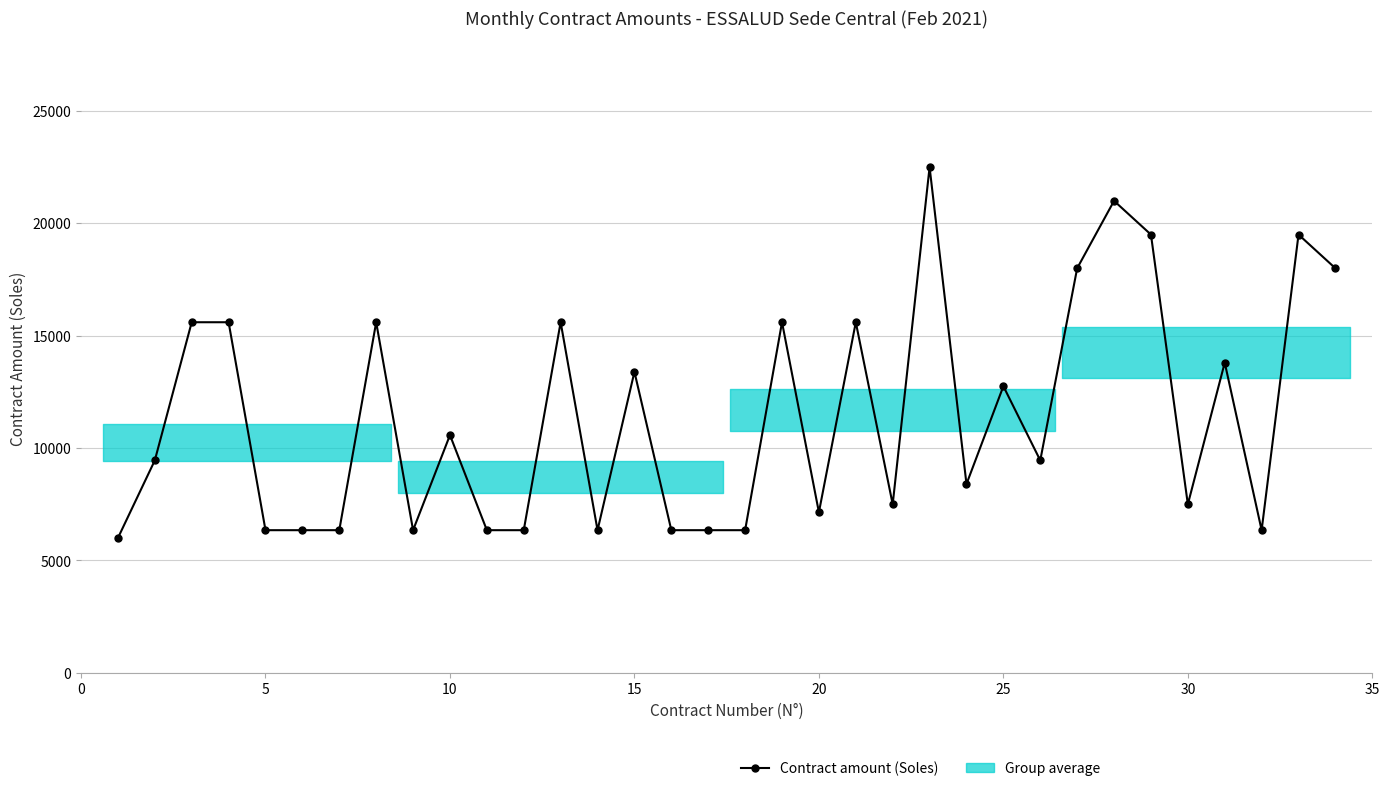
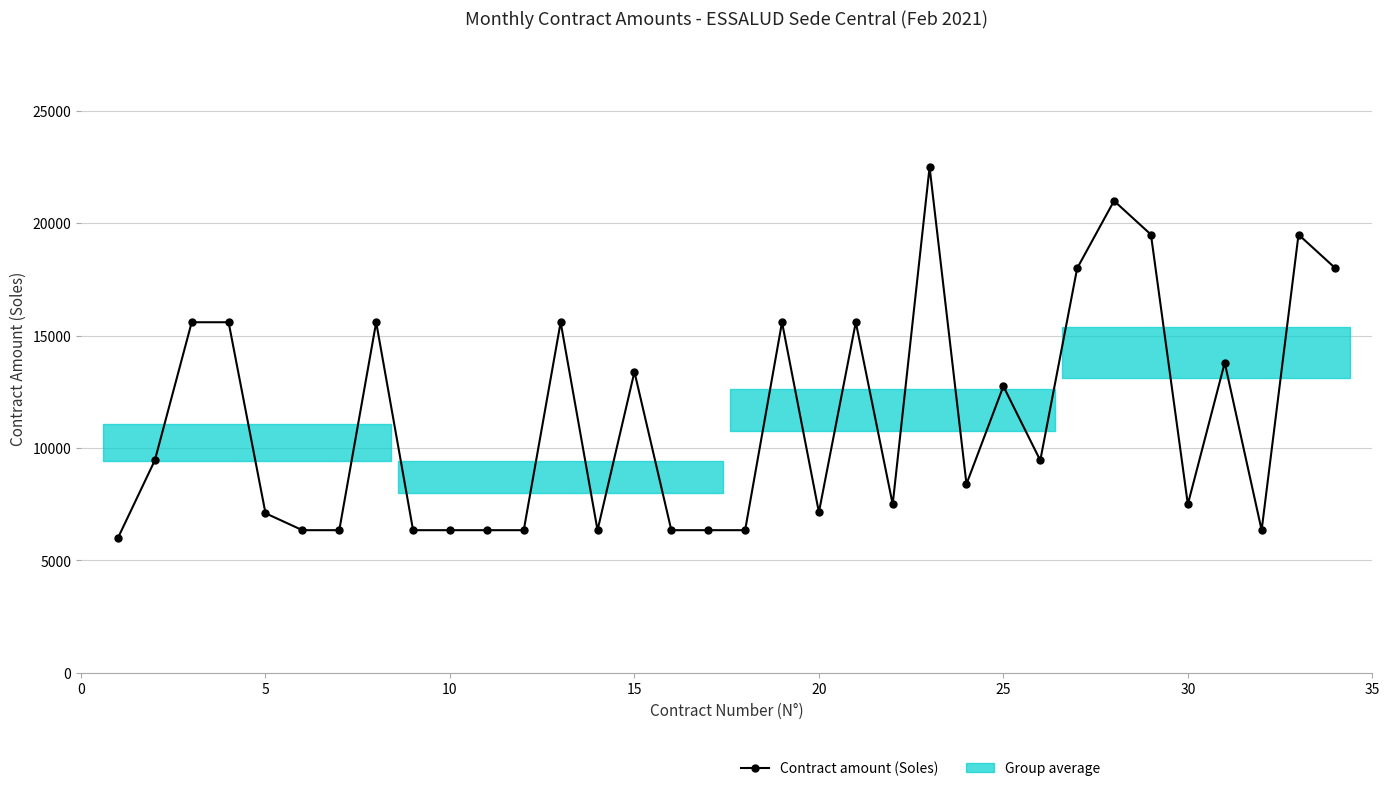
  {
-   "5": 6300,
-   "10": 10600,
+   "5": 7100,
+   "10": 6300,
    "15": 13400,
    "20": 7100,
    "25": 12800,
    "30": 7500
  }
